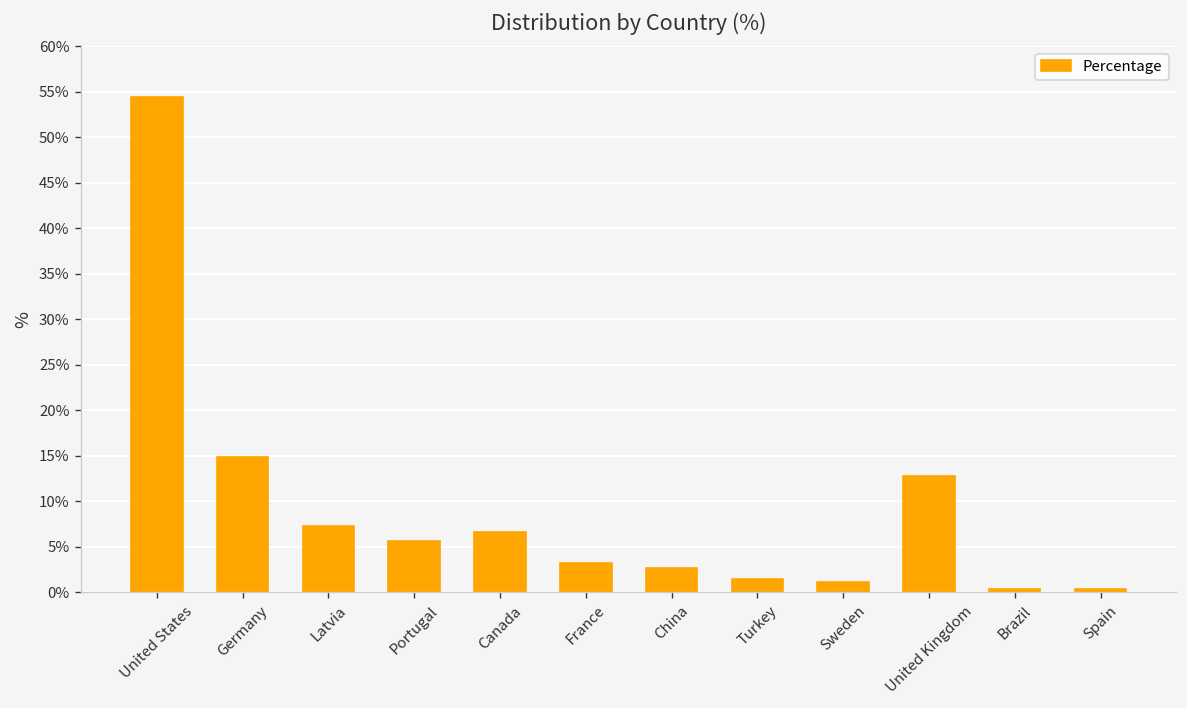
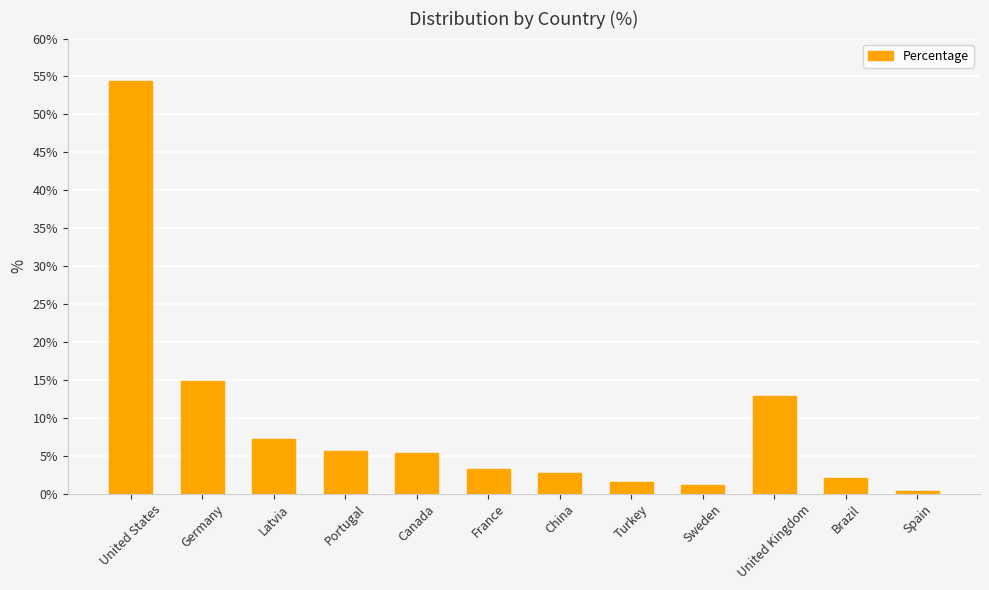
  {
    "United States": "54%",
    "Germany": "15%",
    "Latvia": "7%",
    "Portugal": "6%",
-   "Canada": "7%",
+   "Canada": "5%",
    "France": "3%",
    "China": "3%",
    "Turkey": "2%",
    "Sweden": "1%",
    "United Kingdom": "13%",
-   "Brazil": "0%",
+   "Brazil": "2%",
    "Spain": "0%"
  }
